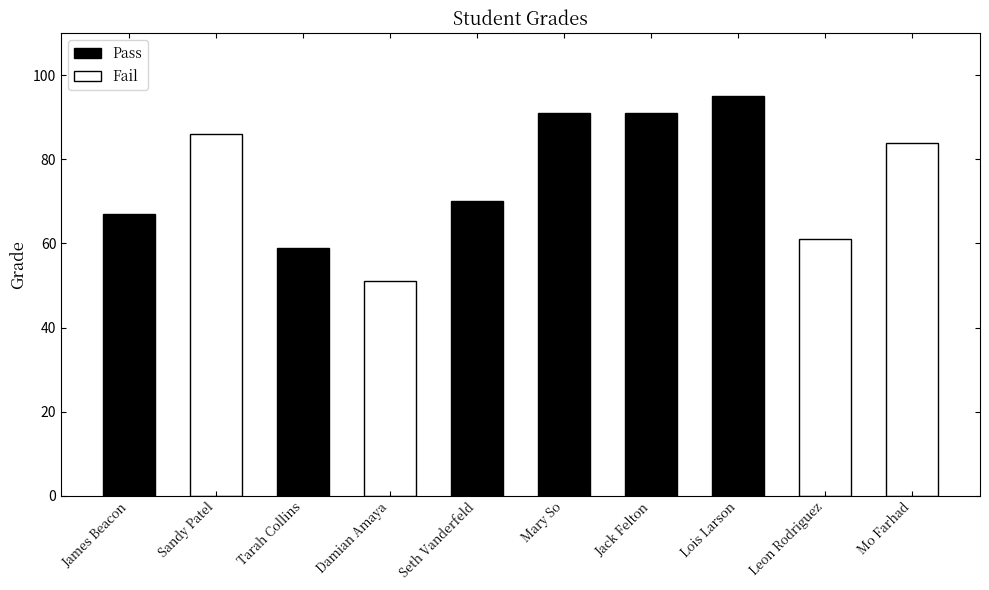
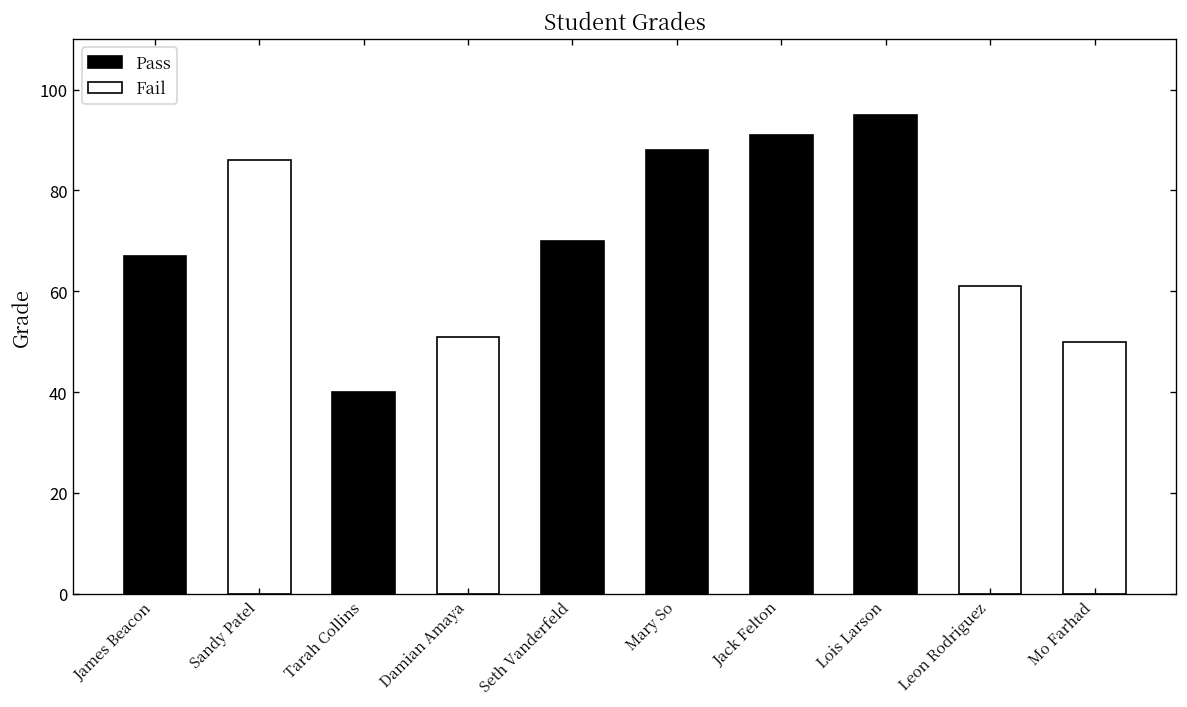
  {
    "James Beacon": 67,
    "Sandy Patel": 86,
-   "Tarah Collins": 59,
+   "Tarah Collins": 40,
    "Damian Amaya": 51,
    "Seth Vanderfeld": 70,
-   "Mary So": 91,
+   "Mary So": 88,
    "Jack Felton": 91,
    "Lois Larson": 95,
    "Leon Rodriguez": 61,
-   "Mo Farhad": 84
+   "Mo Farhad": 50
  }
